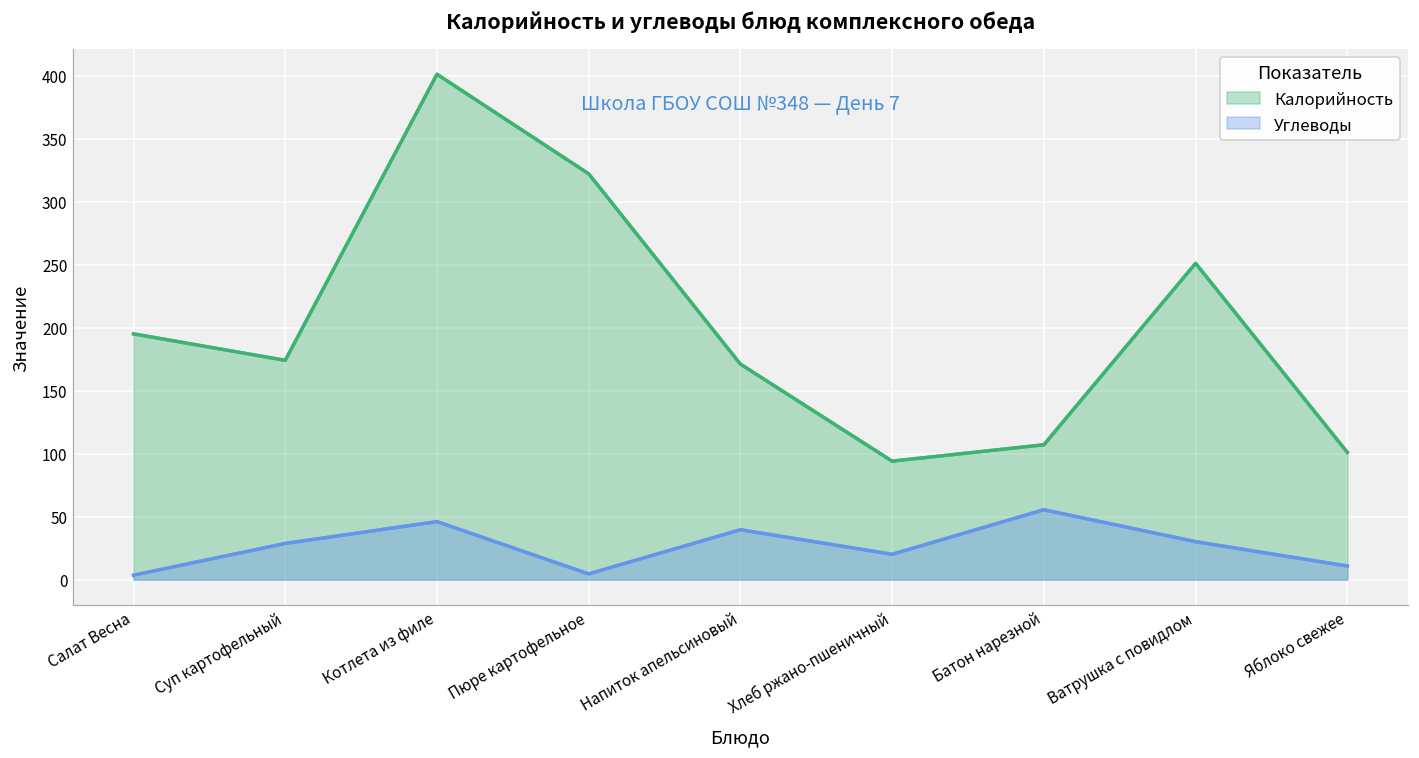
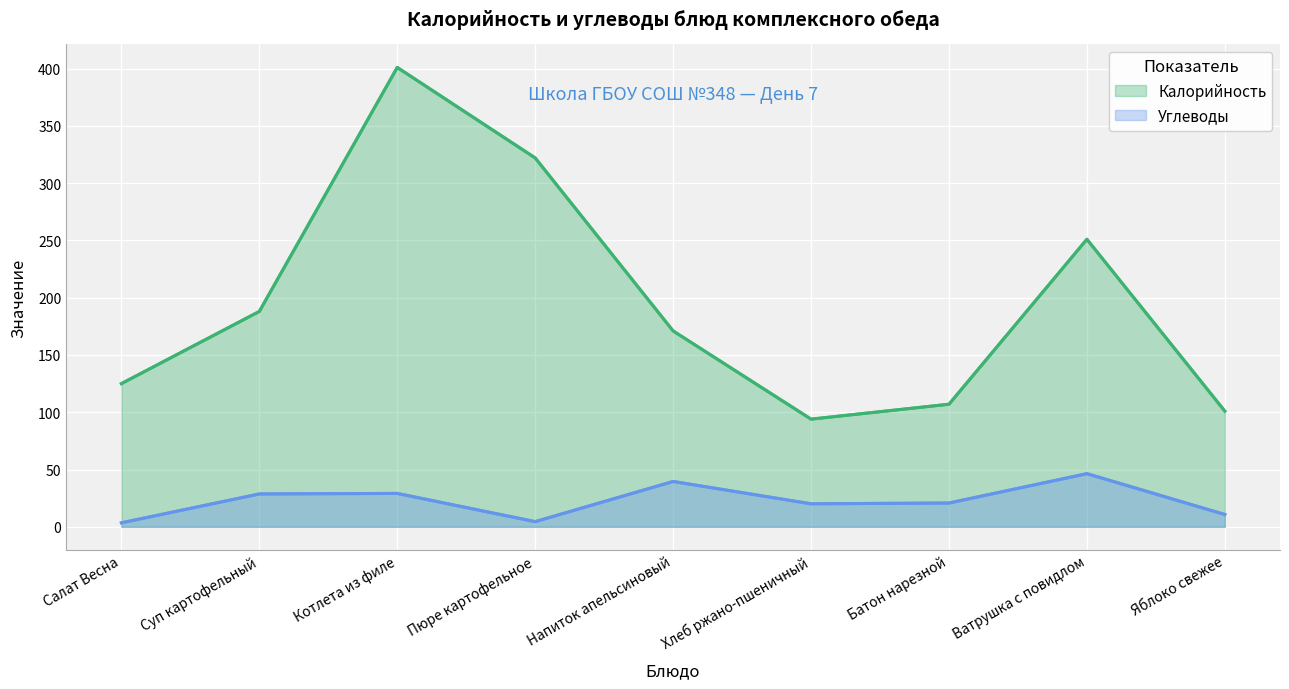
  {
    "Калорийность": {
-     "Салат Весна": 195,
-     "Суп картофельный": 174,
+     "Салат Весна": 125,
+     "Суп картофельный": 188,
      "Котлета из филе": 401,
      "Пюре картофельное": 322,
      "Напиток апельсиновый": 171,
      "Хлеб ржано-пшеничный": 94,
      "Батон нарезной": 107,
      "Ватрушка с повидлом": 251,
      "Яблоко свежее": 101
    },
    "Углеводы": {
      "Салат Весна": 4,
      "Суп картофельный": 29,
-     "Котлета из филе": 46,
+     "Котлета из филе": 29,
      "Пюре картофельное": 5,
      "Напиток апельсиновый": 40,
      "Хлеб ржано-пшеничный": 20,
-     "Батон нарезной": 55,
-     "Ватрушка с повидлом": 30,
+     "Батон нарезной": 21,
+     "Ватрушка с повидлом": 46,
      "Яблоко свежее": 11
    }
  }
